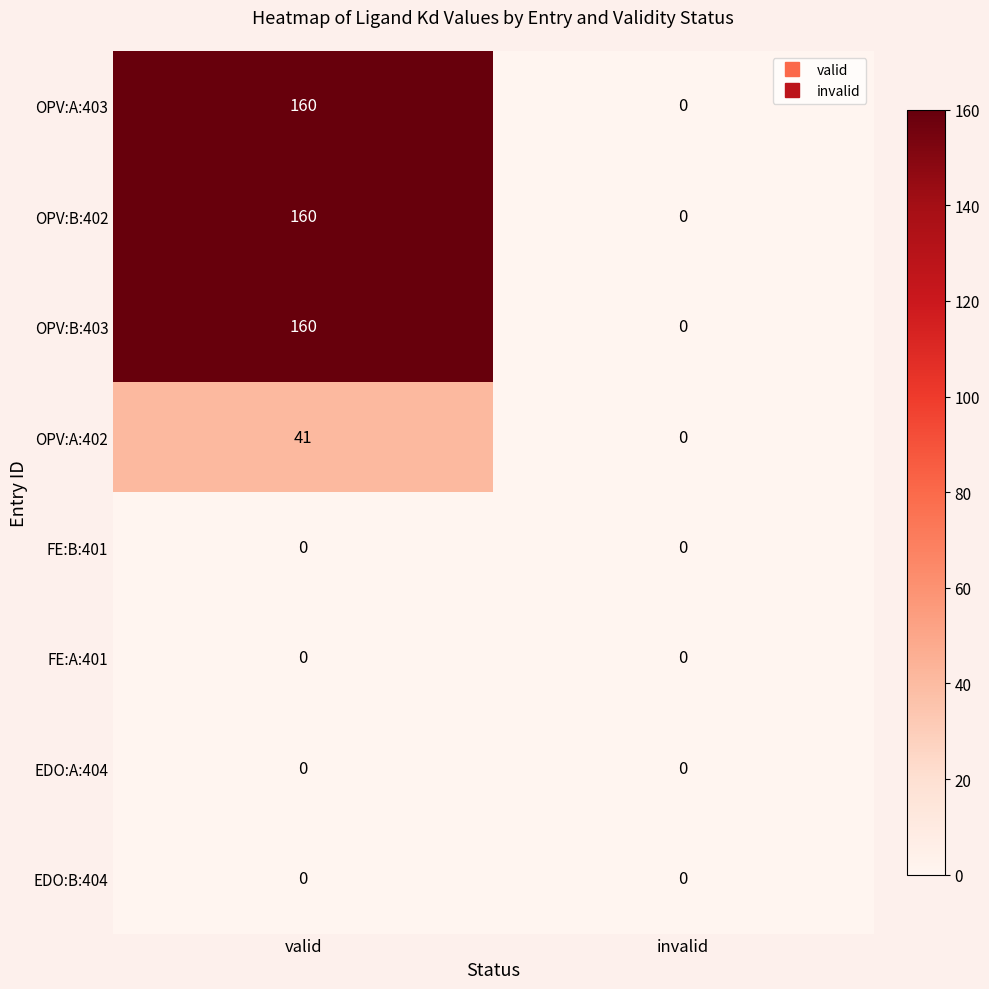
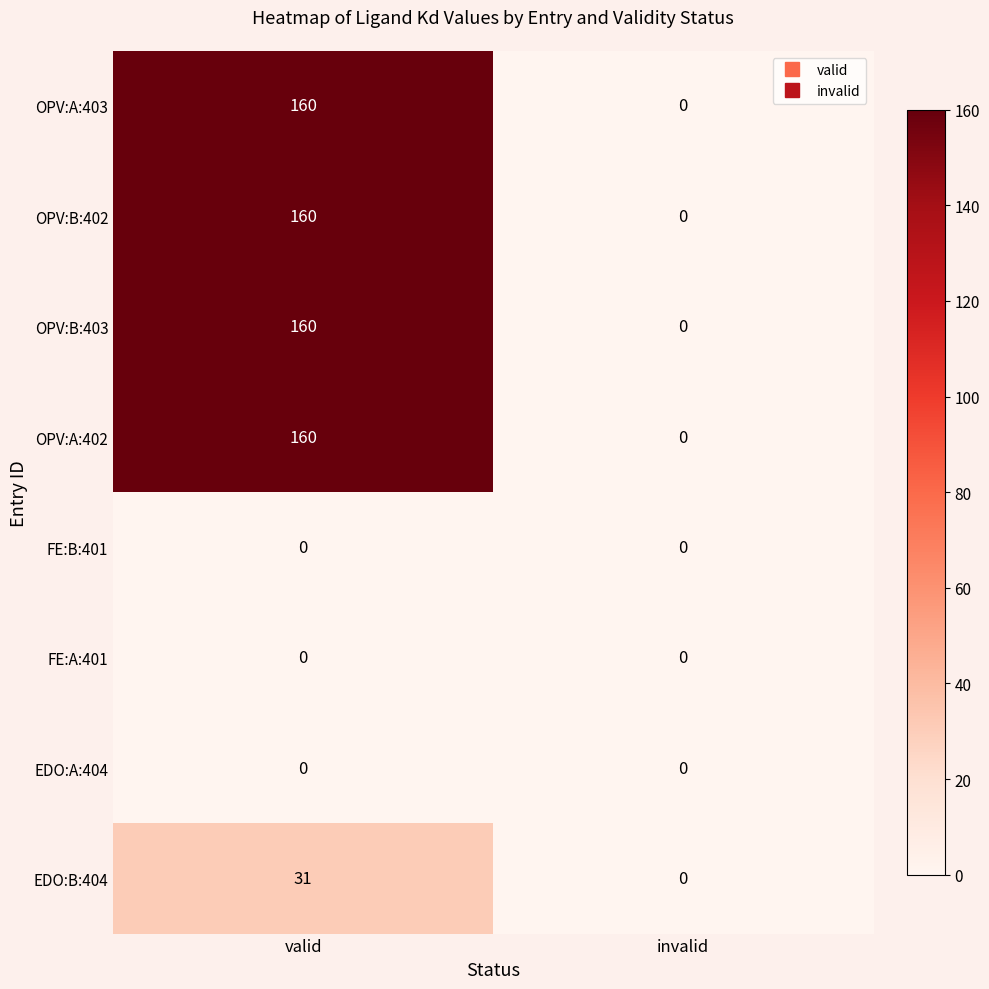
  {
    "OPV:A:403": {
      "valid": 160,
      "invalid": 0
    },
    "OPV:B:402": {
      "valid": 160,
      "invalid": 0
    },
    "OPV:B:403": {
      "valid": 160,
      "invalid": 0
    },
    "OPV:A:402": {
-     "valid": 41,
+     "valid": 160,
      "invalid": 0
    },
    "FE:B:401": {
      "valid": 0,
      "invalid": 0
    },
    "FE:A:401": {
      "valid": 0,
      "invalid": 0
    },
    "EDO:A:404": {
      "valid": 0,
      "invalid": 0
    },
    "EDO:B:404": {
-     "valid": 0,
+     "valid": 31,
      "invalid": 0
    }
  }
